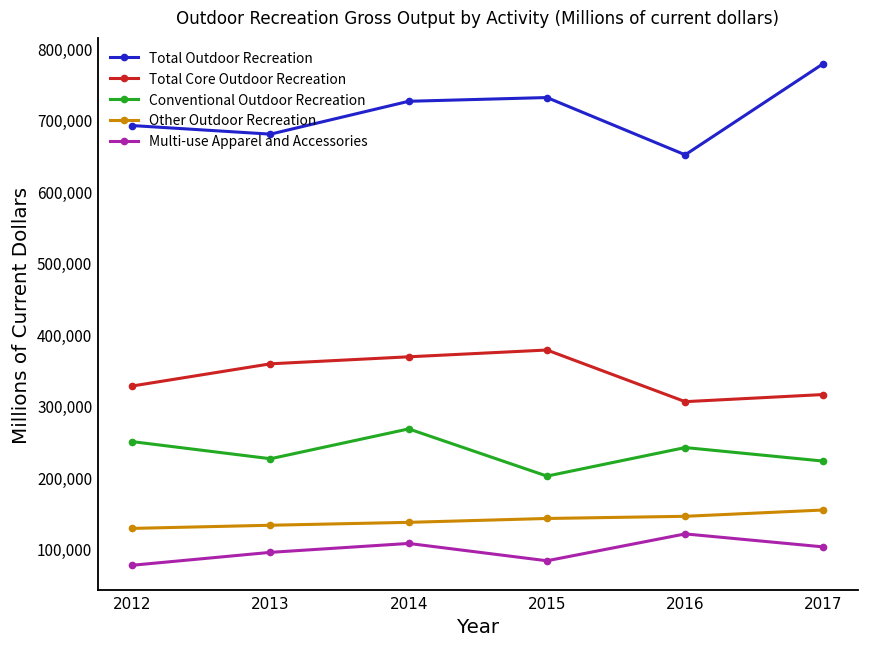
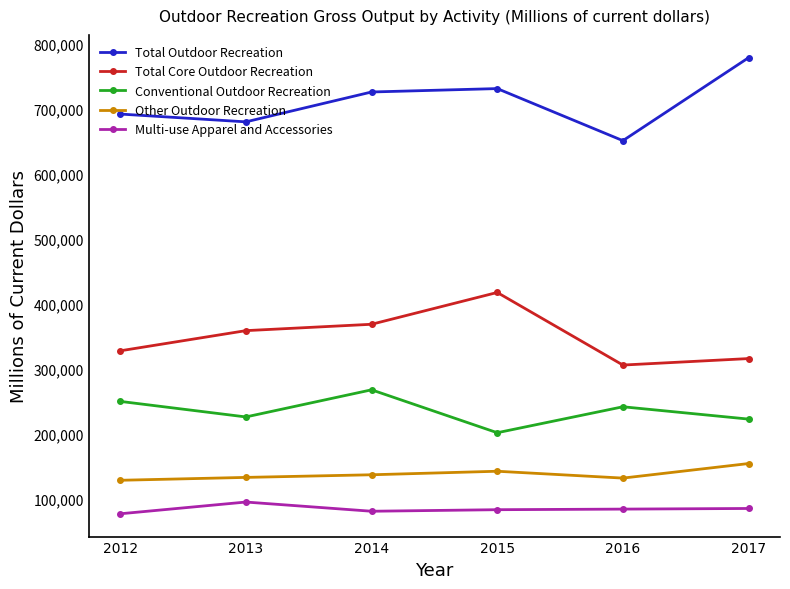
  {
    "Total Outdoor Recreation": {
      "2012": "690,000",
      "2013": "680,000",
      "2014": "730,000",
      "2015": "730,000",
      "2016": "650,000",
      "2017": "780,000"
    },
    "Total Core Outdoor Recreation": {
      "2012": "330,000",
      "2013": "360,000",
      "2014": "370,000",
-     "2015": "380,000",
+     "2015": "420,000",
      "2016": "310,000",
      "2017": "320,000"
    },
    "Conventional Outdoor Recreation": {
      "2012": "250,000",
      "2013": "230,000",
      "2014": "270,000",
      "2015": "200,000",
      "2016": "240,000",
      "2017": "220,000"
    },
    "Other Outdoor Recreation": {
      "2012": "130,000",
      "2013": "130,000",
      "2014": "140,000",
      "2015": "140,000",
-     "2016": "150,000",
+     "2016": "130,000",
      "2017": "150,000"
    },
    "Multi-use Apparel and Accessories": {
      "2012": "80,000",
      "2013": "90,000",
-     "2014": "110,000",
+     "2014": "80,000",
      "2015": "80,000",
-     "2016": "120,000",
-     "2017": "100,000"
+     "2016": "80,000",
+     "2017": "80,000"
    }
  }
